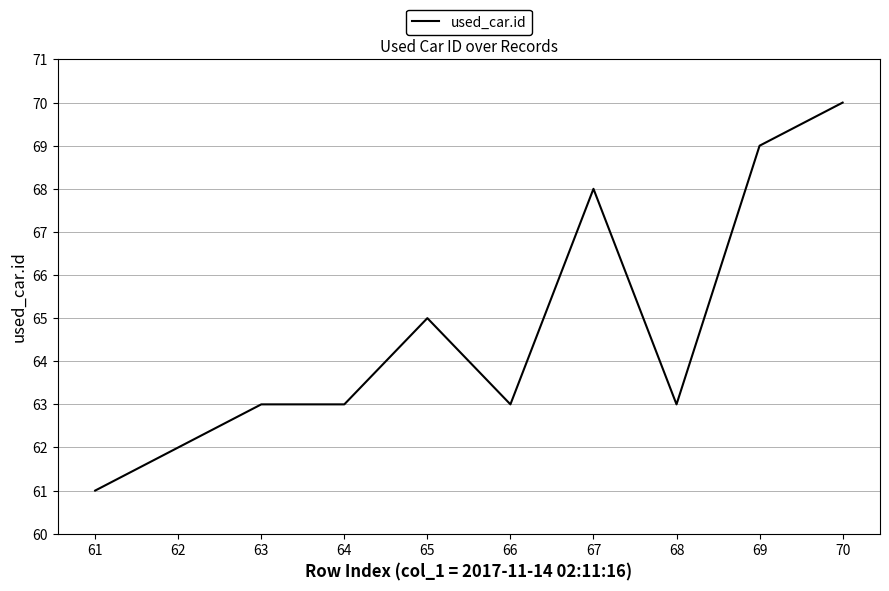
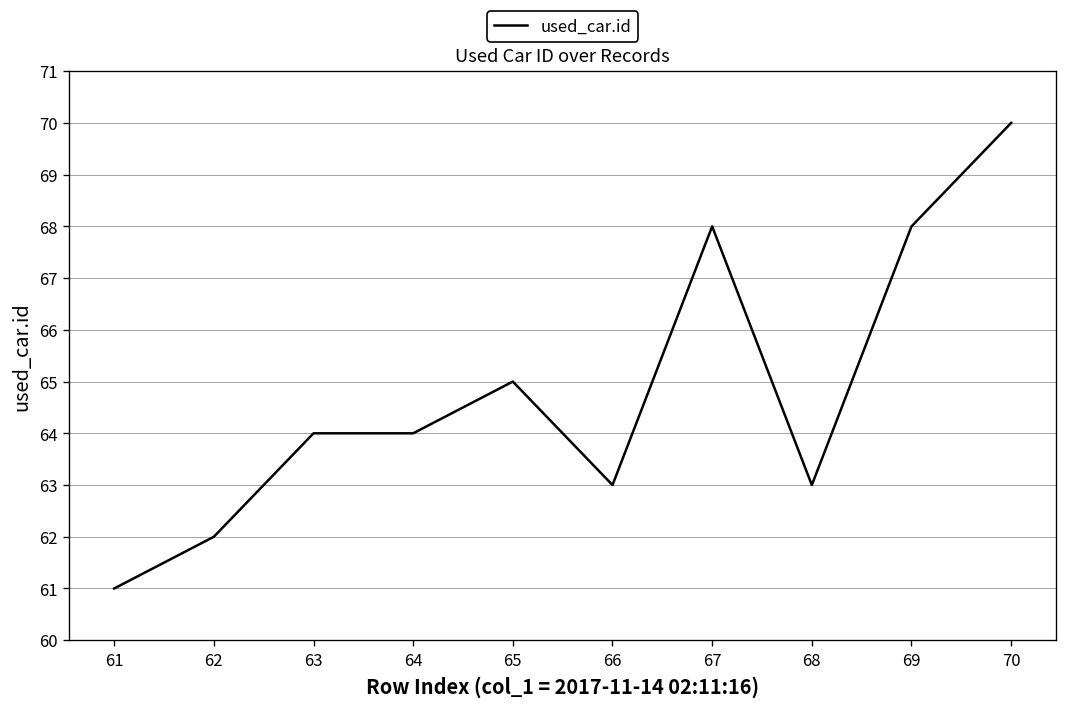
  {
    "61": 61,
    "62": 62,
-   "63": 63,
-   "64": 63,
+   "63": 64,
+   "64": 64,
    "65": 65,
    "66": 63,
    "67": 68,
    "68": 63,
-   "69": 69,
+   "69": 68,
    "70": 70
  }
